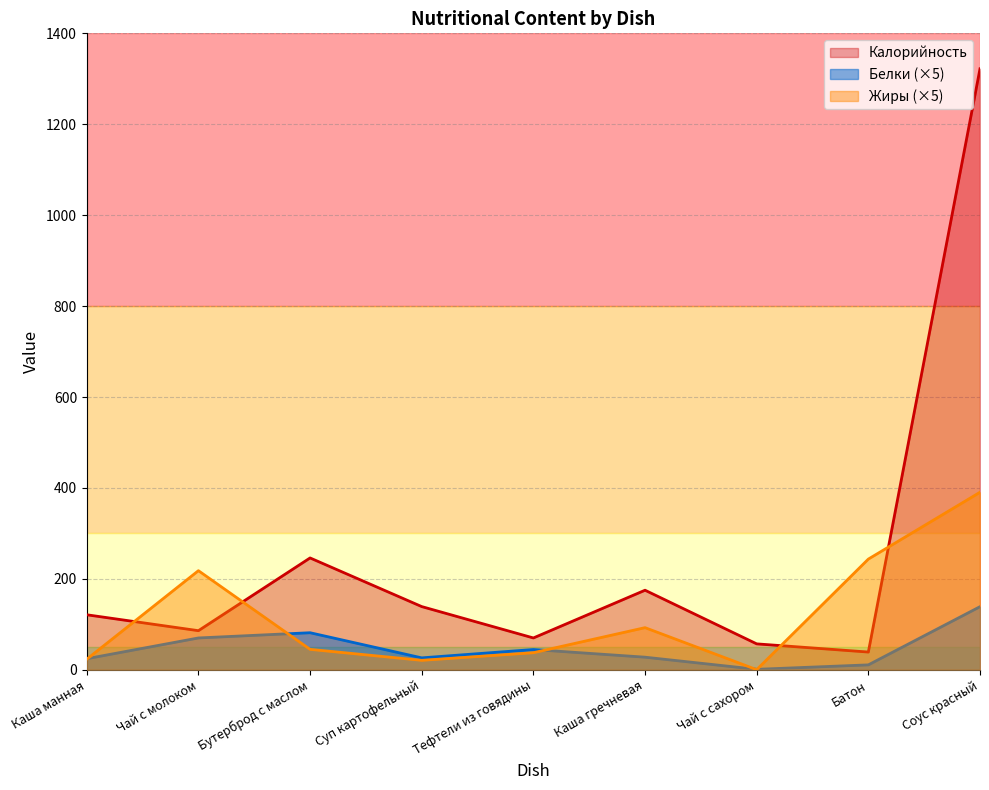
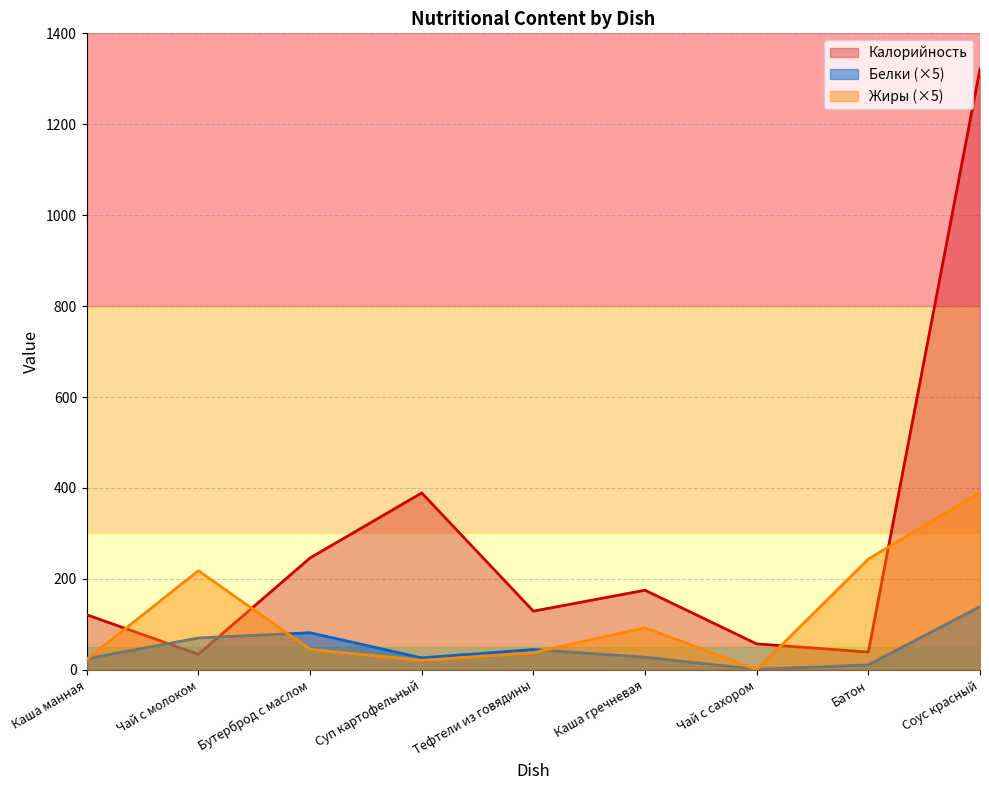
  {
    "Калорийность": {
      "Каша манная": 120,
-     "Чай с молоком": 90,
+     "Чай с молоком": 30,
      "Бутерброд с маслом": 250,
-     "Суп картофельный": 140,
-     "Тефтели из говядины": 70,
+     "Суп картофельный": 390,
+     "Тефтели из говядины": 130,
      "Каша гречневая": 180,
      "Чай с сахором": 60,
      "Батон": 40,
      "Соус красный": 1320
    },
    "Белки (×5)": {
      "Чай с молоком": 70,
      "Бутерброд с маслом": 80,
      "Тефтели из говядины": 40,
      "Каша гречневая": 30,
      "Батон": 10,
      "Соус красный": 140
    },
    "Жиры (×5)": {
      "Чай с молоком": 220,
      "Бутерброд с маслом": 40,
      "Тефтели из говядины": 40,
      "Каша гречневая": 90,
      "Батон": 240,
      "Соус красный": 390
    }
  }
